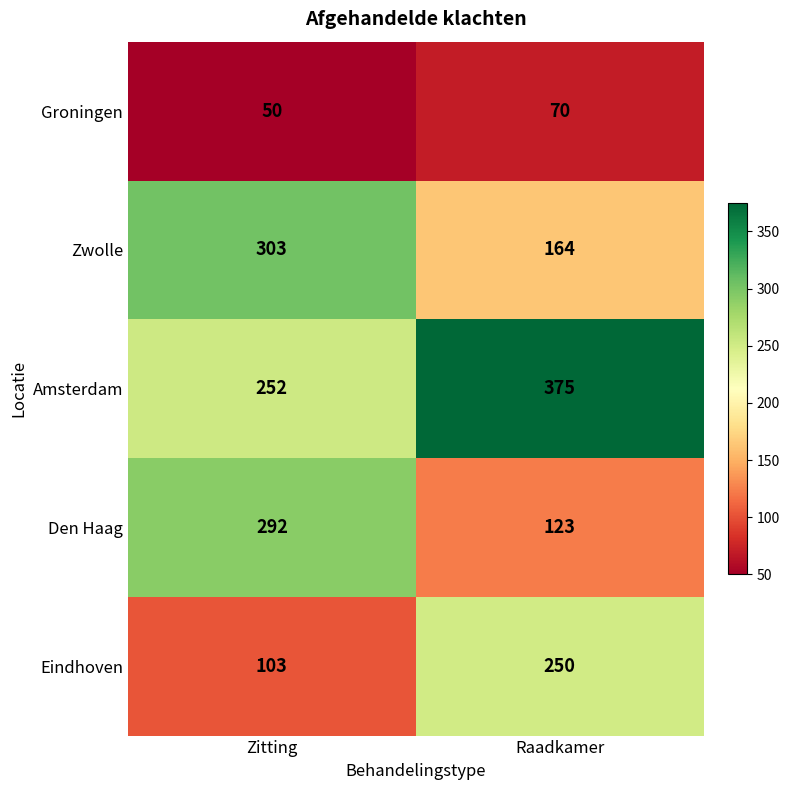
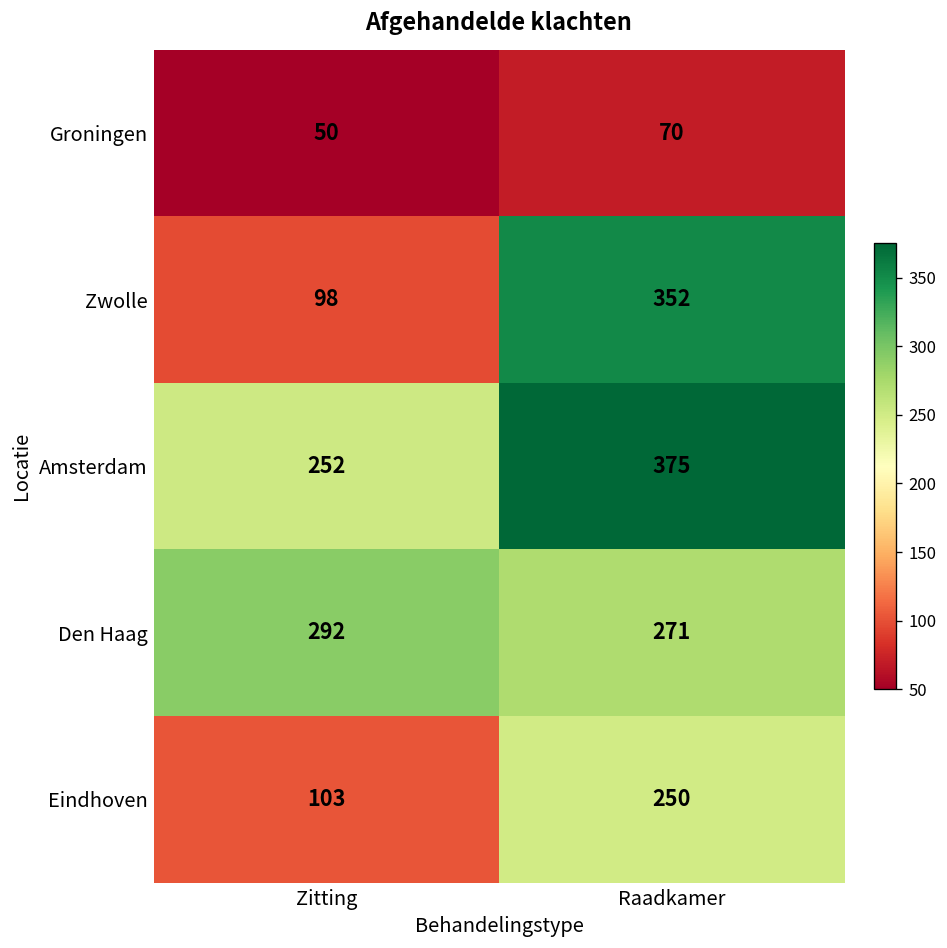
  {
    "Groningen": {
      "Zitting": 50,
      "Raadkamer": 70
    },
    "Zwolle": {
-     "Zitting": 303,
-     "Raadkamer": 164
+     "Zitting": 98,
+     "Raadkamer": 352
    },
    "Amsterdam": {
      "Zitting": 252,
      "Raadkamer": 375
    },
    "Den Haag": {
      "Zitting": 292,
-     "Raadkamer": 123
+     "Raadkamer": 271
    },
    "Eindhoven": {
      "Zitting": 103,
      "Raadkamer": 250
    }
  }
